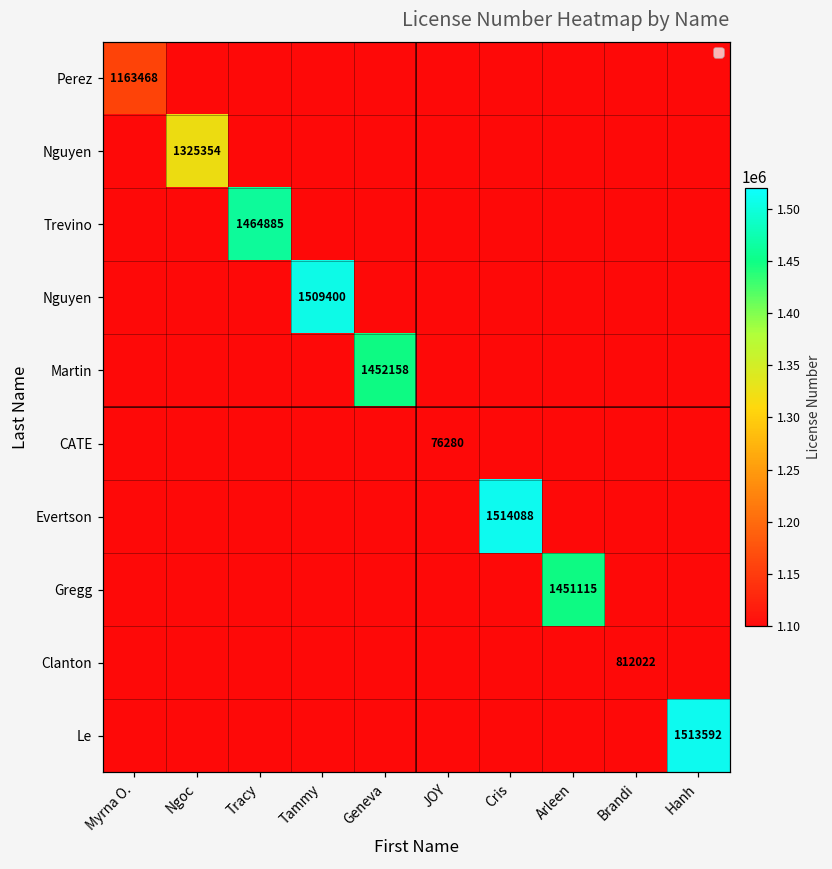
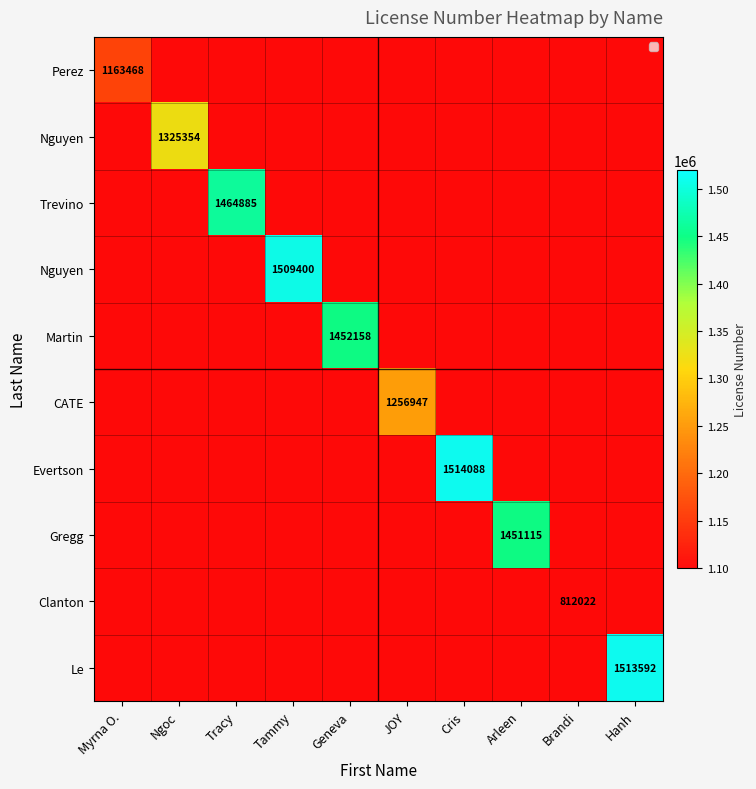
  {
    "Perez": {
      "Myrna O.": 1163468
    },
    "Trevino": {
      "Tracy": 1464885
    },
    "Martin": {
      "Geneva": 1452158
    },
    "CATE": {
-     "JOY": 76280
+     "JOY": 1256947
    },
    "Evertson": {
      "Cris": 1514088
    },
    "Gregg": {
      "Arleen": 1451115
    },
    "Clanton": {
      "Brandi": 812022
    },
    "Le": {
      "Hanh": 1513592
    }
  }
